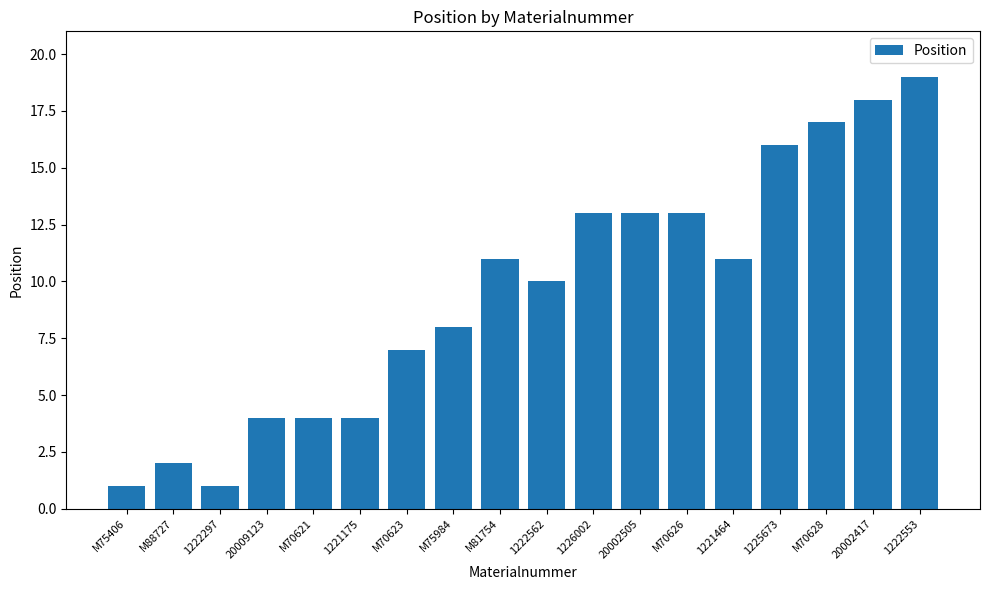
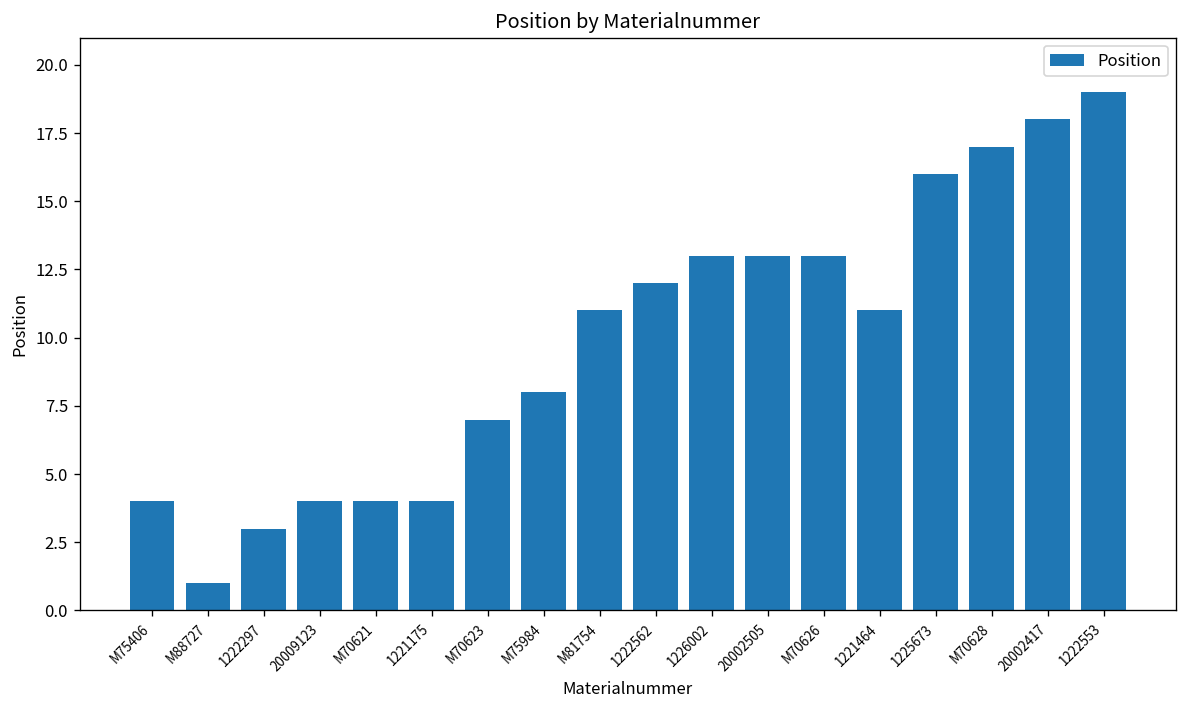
  {
-   "M75406": 1,
-   "M88727": 2,
-   "1222297": 1,
+   "M75406": 4,
+   "M88727": 1,
+   "1222297": 3,
    "20009123": 4,
    "M70621": 4,
    "1221175": 4,
    "M70623": 7,
    "M75984": 8,
    "M81754": 11,
-   "1222562": 10,
+   "1222562": 12,
    "1226002": 13,
    "20002505": 13,
    "M70626": 13,
    "1221464": 11,
    "1225673": 16,
    "M70628": 17,
    "20002417": 18,
    "1222553": 19
  }
